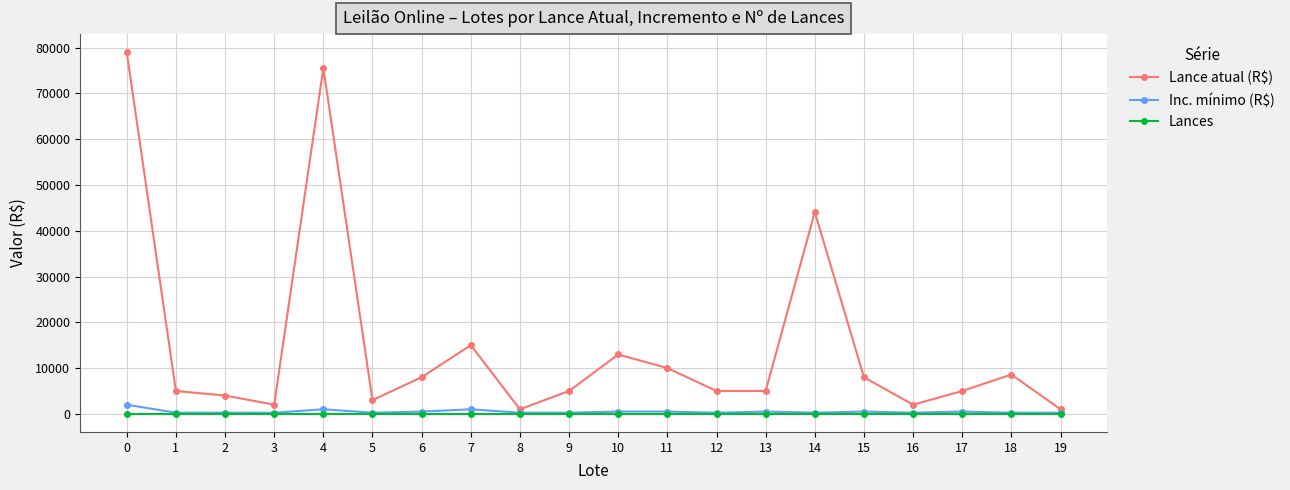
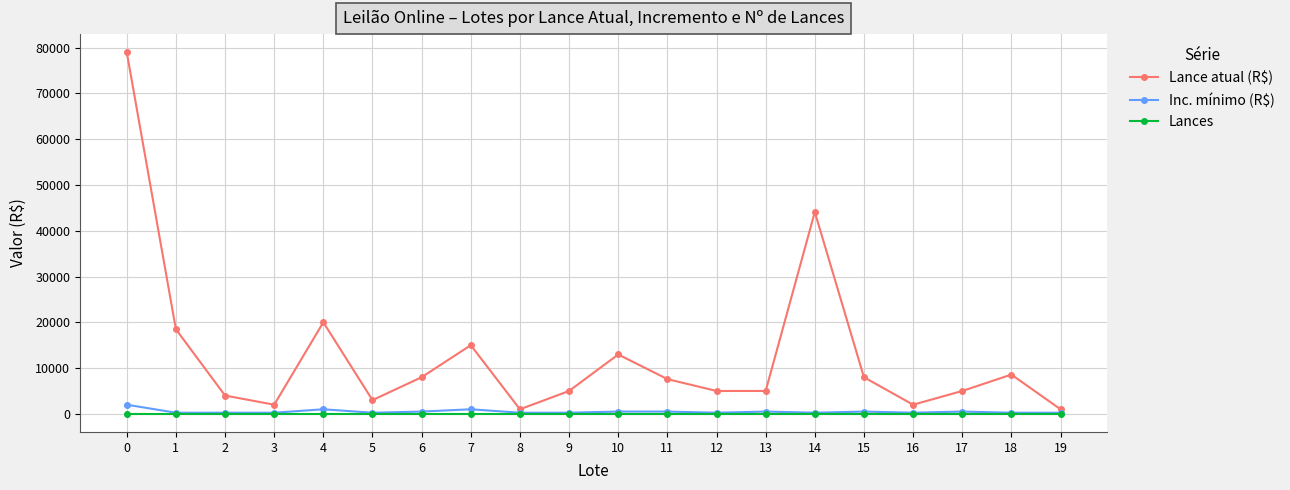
  {
    "Lance atual (R$)": {
      "0": 79000,
-     "1": 5000,
+     "1": 18000,
      "2": 4000,
      "3": 2000,
-     "4": 76000,
+     "4": 20000,
      "5": 3000,
      "6": 8000,
      "7": 15000,
      "8": 1000,
      "9": 5000,
      "10": 13000,
-     "11": 10000,
+     "11": 8000,
      "12": 5000,
      "13": 5000,
      "14": 44000,
      "15": 8000,
      "16": 2000,
      "17": 5000,
      "18": 9000,
      "19": 1000
    },
    "Inc. mínimo (R$)": {
      "0": 2000,
      "4": 1000,
      "7": 1000
    },
    "Lances": {
      "0": 0,
      "4": 0,
      "7": 0
    }
  }
